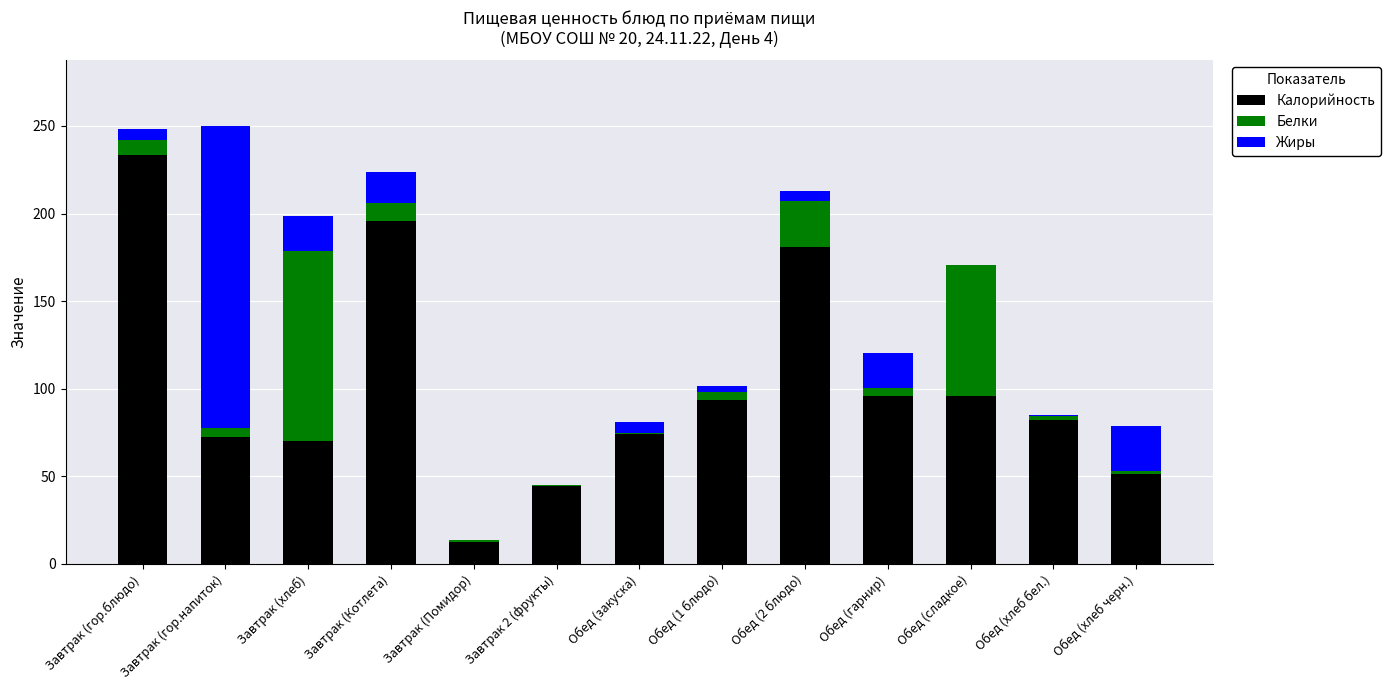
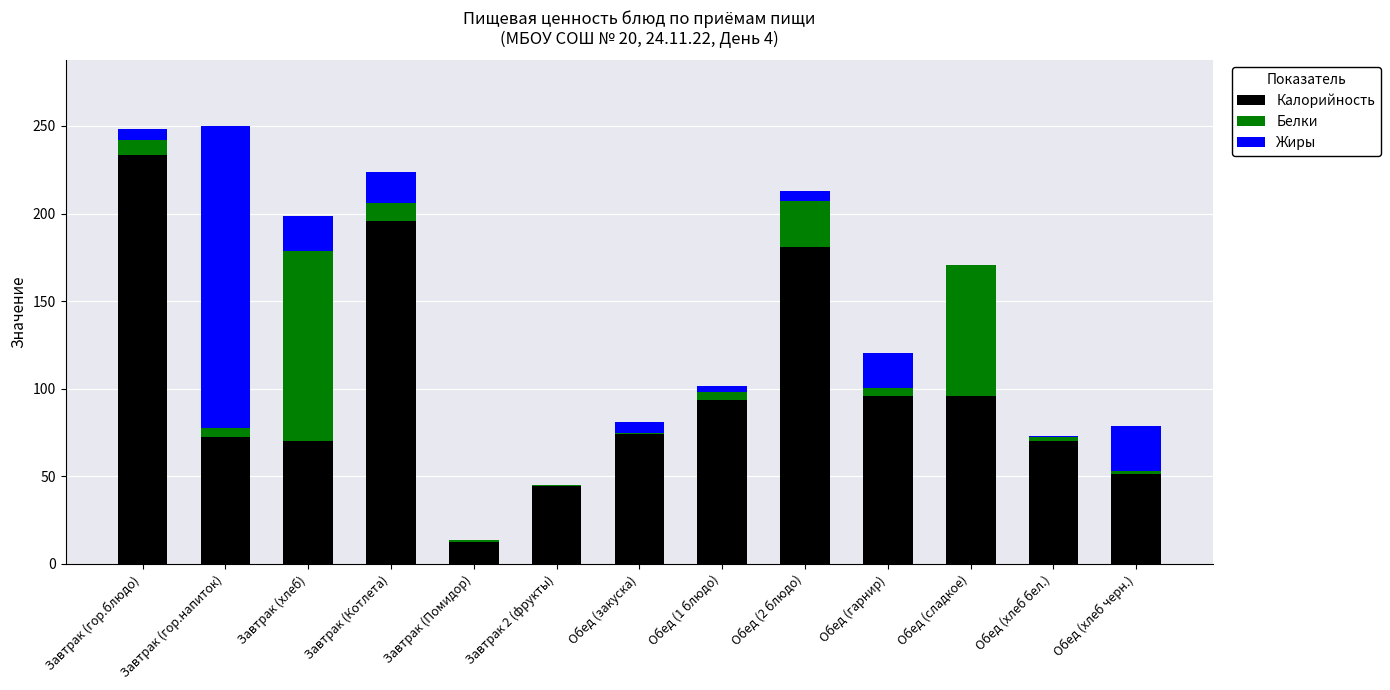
  {
    "Калорийность": {
      "Завтрак (гор.блюдо)": 234,
      "Завтрак (гор.напиток)": 73,
      "Завтрак (хлеб)": 70,
      "Завтрак (Котлета)": 196,
      "Завтрак (Помидор)": 13,
      "Завтрак 2 (фрукты)": 44,
      "Обед (закуска)": 74,
      "Обед (1 блюдо)": 94,
      "Обед (2 блюдо)": 181,
      "Обед (гарнир)": 96,
      "Обед (сладкое)": 96,
-     "Обед (хлеб бел.)": 82,
+     "Обед (хлеб бел.)": 70,
      "Обед (хлеб черн.)": 51
    },
    "Белки": {
      "Завтрак (гор.блюдо)": 8,
      "Завтрак (гор.напиток)": 5,
      "Завтрак (хлеб)": 108,
      "Завтрак (Котлета)": 10,
      "Обед (1 блюдо)": 5,
      "Обед (2 блюдо)": 27,
      "Обед (гарнир)": 4,
      "Обед (сладкое)": 75,
      "Обед (хлеб бел.)": 2,
      "Обед (хлеб черн.)": 2
    },
    "Жиры": {
      "Завтрак (гор.блюдо)": 6,
      "Завтрак (гор.напиток)": 172,
      "Завтрак (хлеб)": 20,
      "Завтрак (Котлета)": 18,
      "Обед (закуска)": 6,
      "Обед (1 блюдо)": 3,
      "Обед (2 блюдо)": 5,
      "Обед (гарнир)": 20,
      "Обед (хлеб черн.)": 26
    }
  }
